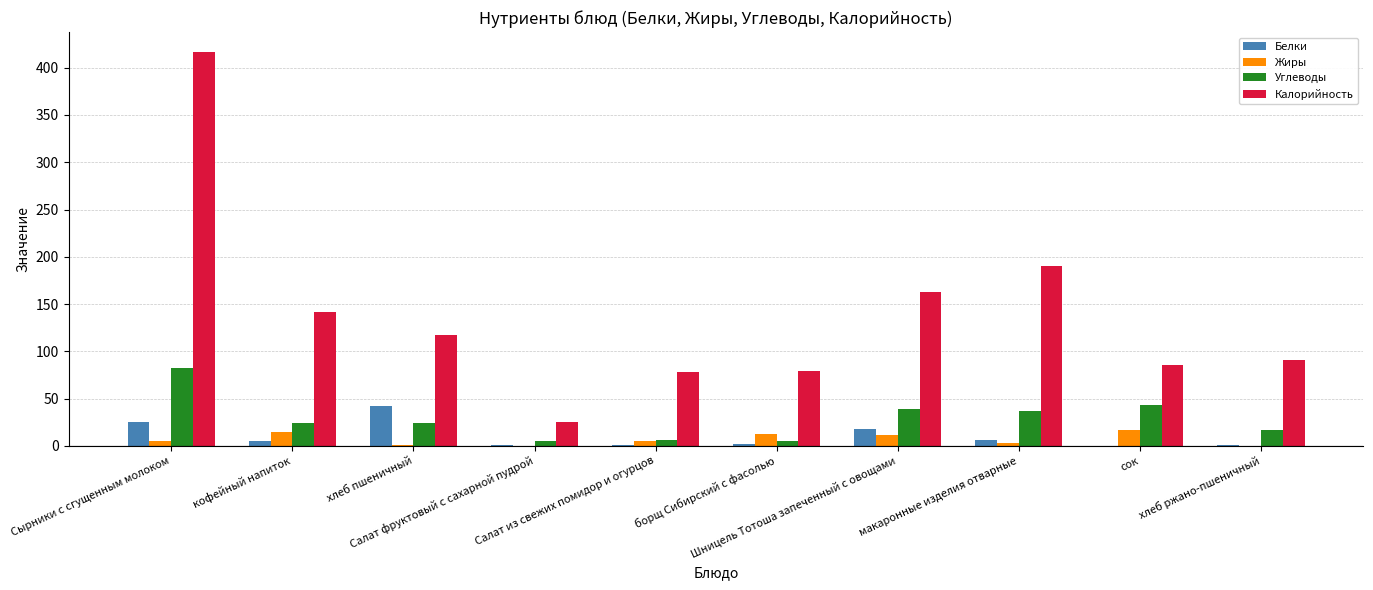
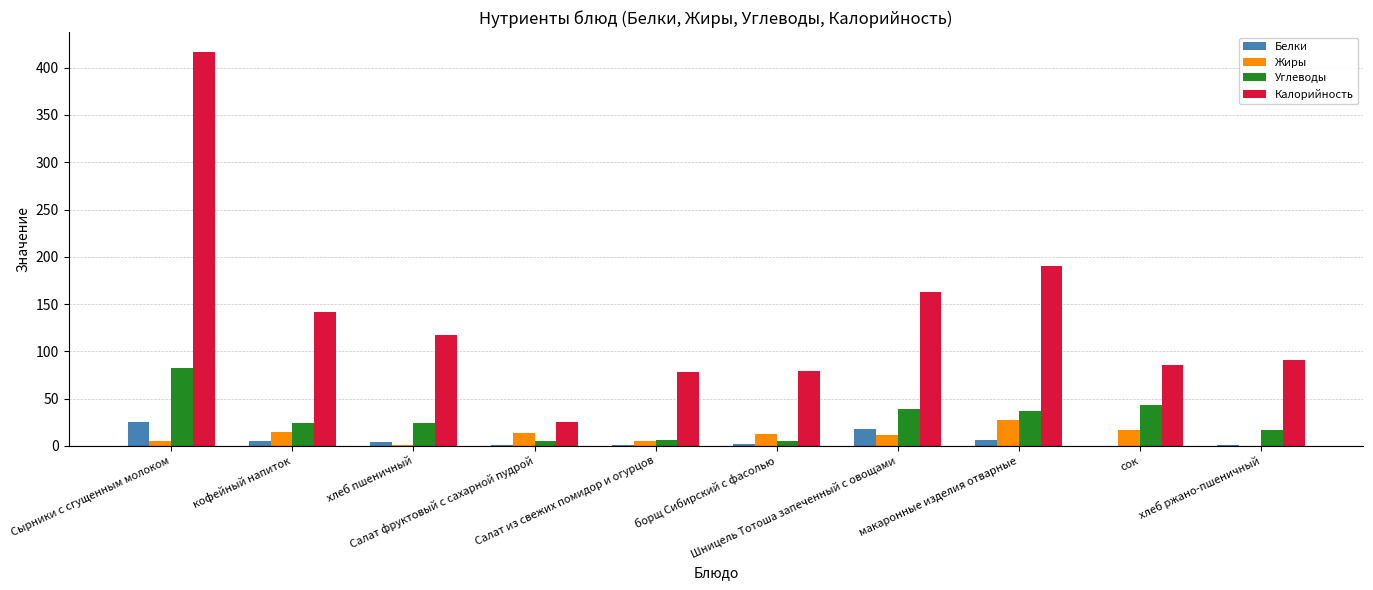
  {
    "Белки": {
      "Сырники с сгущенным молоком": 30,
      "кофейный напиток": 10,
-     "хлеб пшеничный": 40,
+     "хлеб пшеничный": 0,
      "Шницель Тотоша запеченный с овощами": 20,
      "макаронные изделия отварные": 10
    },
    "Жиры": {
      "Сырники с сгущенным молоком": 10,
      "кофейный напиток": 10,
-     "Салат фруктовый с сахарной пудрой": 0,
+     "Салат фруктовый с сахарной пудрой": 10,
      "Салат из свежих помидор и огурцов": 10,
      "борщ Сибирский с фасолью": 10,
      "Шницель Тотоша запеченный с овощами": 10,
-     "макаронные изделия отварные": 0,
+     "макаронные изделия отварные": 30,
      "сок": 20
    },
    "Углеводы": {
      "Сырники с сгущенным молоком": 80,
      "кофейный напиток": 20,
      "хлеб пшеничный": 20,
      "Салат фруктовый с сахарной пудрой": 10,
      "Салат из свежих помидор и огурцов": 10,
      "борщ Сибирский с фасолью": 10,
      "Шницель Тотоша запеченный с овощами": 40,
      "макаронные изделия отварные": 40,
      "сок": 40,
      "хлеб ржано-пшеничный": 20
    },
    "Калорийность": {
      "Сырники с сгущенным молоком": 420,
      "кофейный напиток": 140,
      "хлеб пшеничный": 120,
      "Салат фруктовый с сахарной пудрой": 30,
      "Салат из свежих помидор и огурцов": 80,
      "борщ Сибирский с фасолью": 80,
      "Шницель Тотоша запеченный с овощами": 160,
      "макаронные изделия отварные": 190,
      "сок": 90,
      "хлеб ржано-пшеничный": 90
    }
  }
